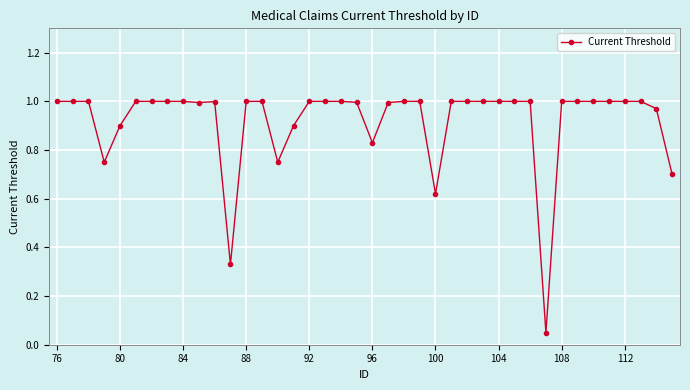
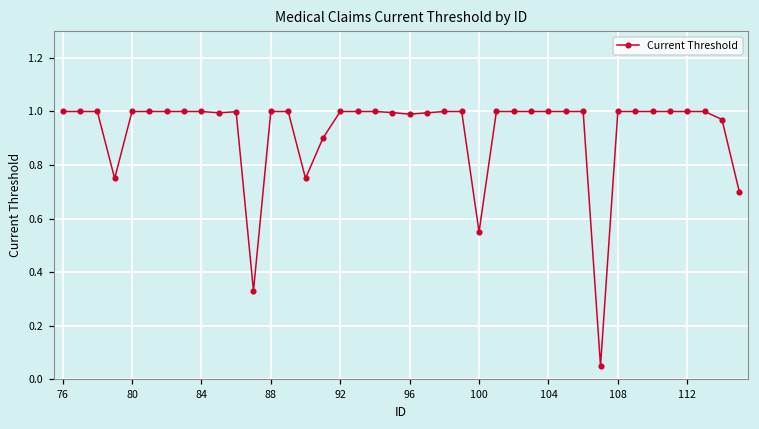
  {
    "76": 1.00,
-   "80": 0.9,
+   "80": 1.0,
    "84": 1.00,
    "88": 1.00,
    "92": 1.00,
-   "96": 0.83,
-   "100": 0.62,
+   "96": 0.99,
+   "100": 0.55,
    "104": 1.00,
    "108": 1.00,
    "112": 1.00
  }
